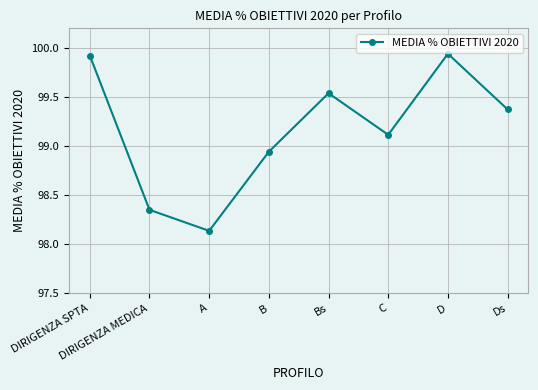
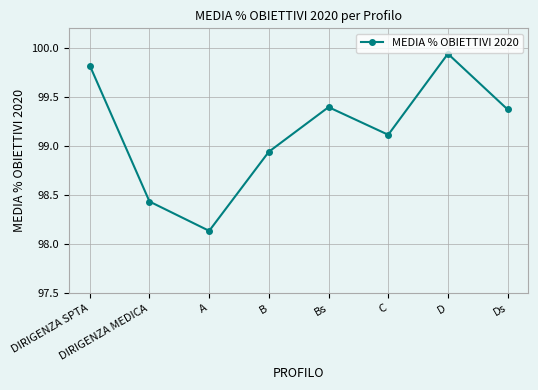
  {
-   "DIRIGENZA SPTA": 99.9,
-   "DIRIGENZA MEDICA": 98.35,
+   "DIRIGENZA SPTA": 99.8,
+   "DIRIGENZA MEDICA": 98.44,
    "A": 98.1,
    "B": 98.9,
-   "Bs": 99.5,
+   "Bs": 99.4,
    "C": 99.1,
    "D": 99.9,
    "Ds": 99.4
  }
